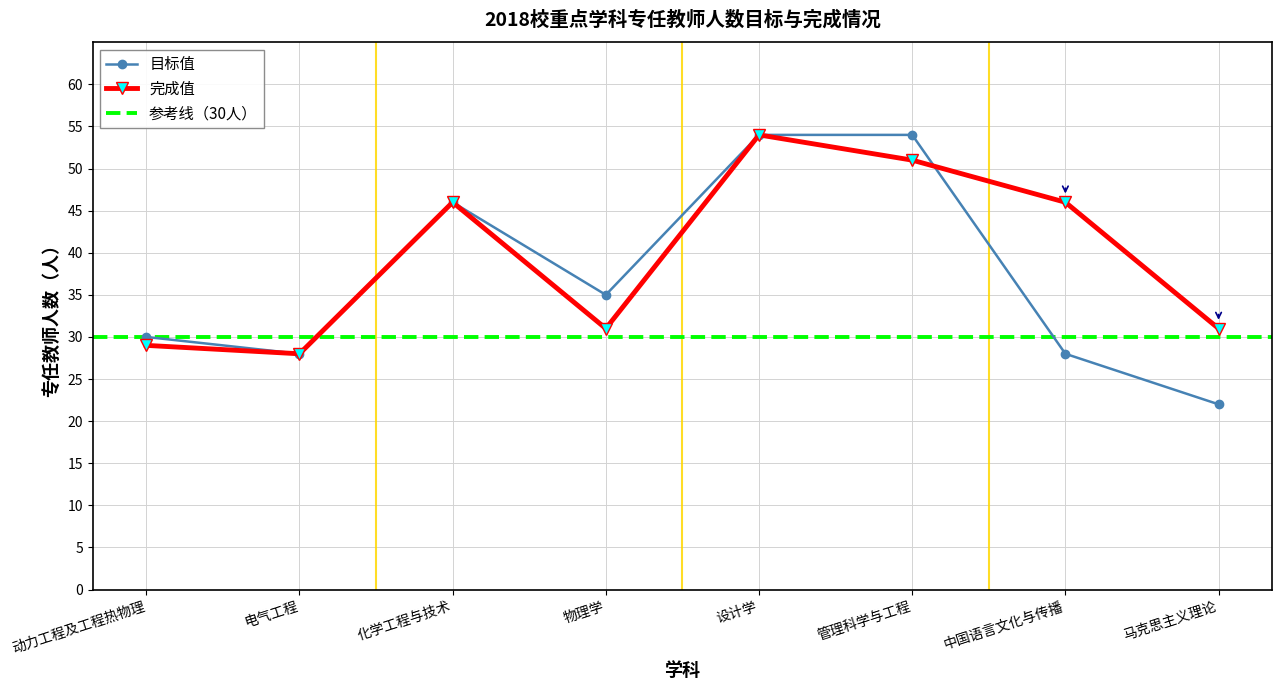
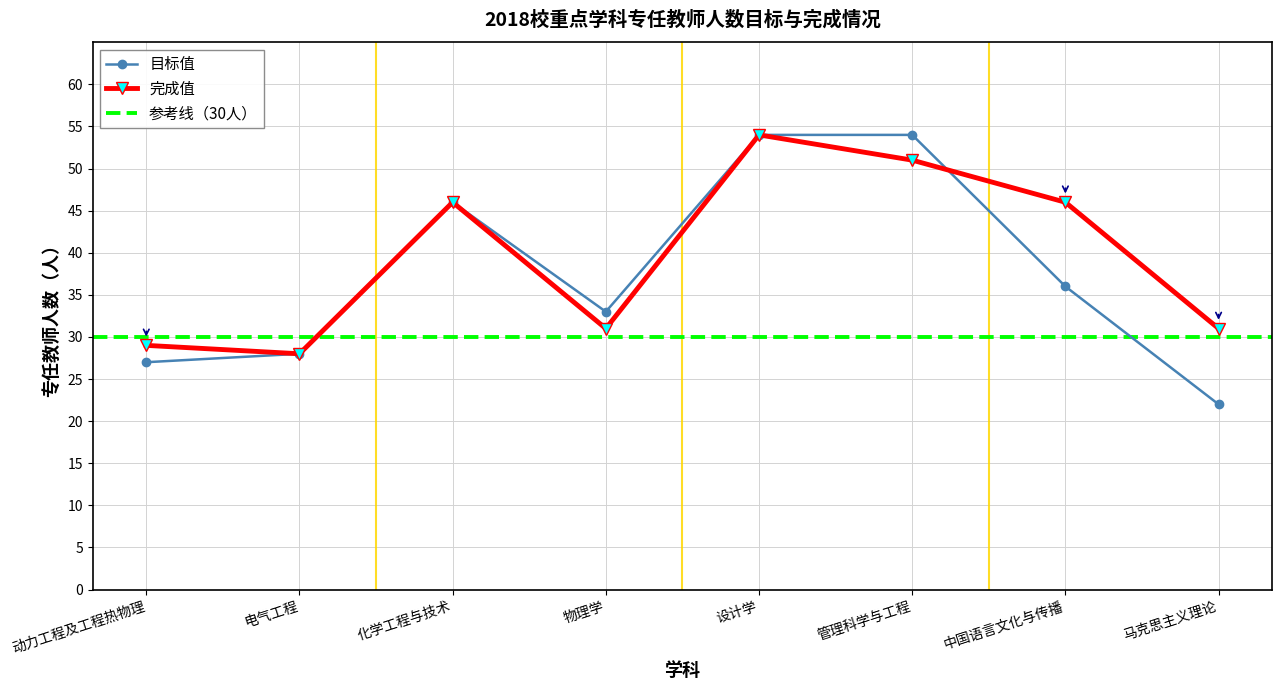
  {
    "目标值": {
-     "动力工程及工程热物理": 30,
-     "物理学": 35,
+     "动力工程及工程热物理": 27,
+     "物理学": 33,
      "管理科学与工程": 54,
-     "中国语言文化与传播": 28,
+     "中国语言文化与传播": 36,
      "马克思主义理论": 22
    },
    "完成值": {
      "动力工程及工程热物理": 29,
      "物理学": 31,
      "管理科学与工程": 51,
      "中国语言文化与传播": 46,
      "马克思主义理论": 31
    }
  }
